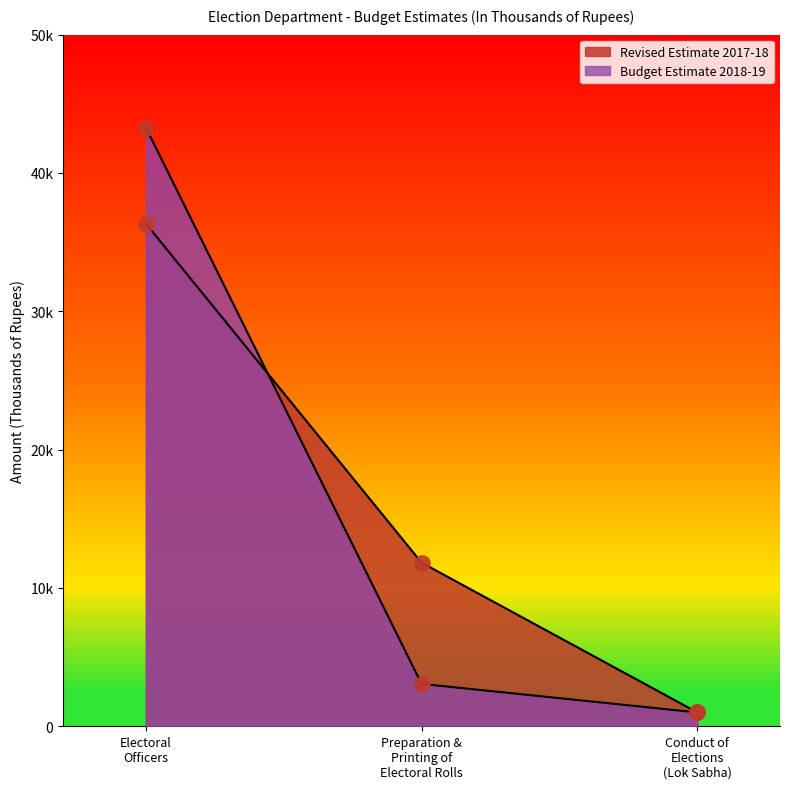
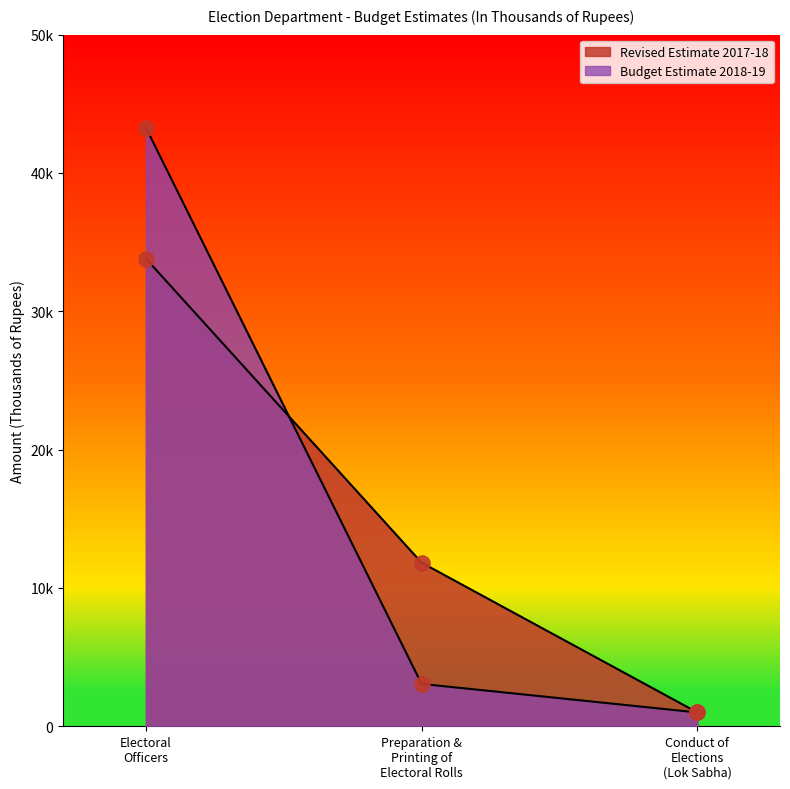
  {
    "Revised Estimate 2017-18": {
-     "Electoral Officers": 36300,
+     "Electoral Officers": 33800,
      "Preparation & Printing of Electoral Rolls": 11800
    },
    "Budget Estimate 2018-19": {
      "Electoral Officers": 43300,
      "Preparation & Printing of Electoral Rolls": 3100
    }
  }
